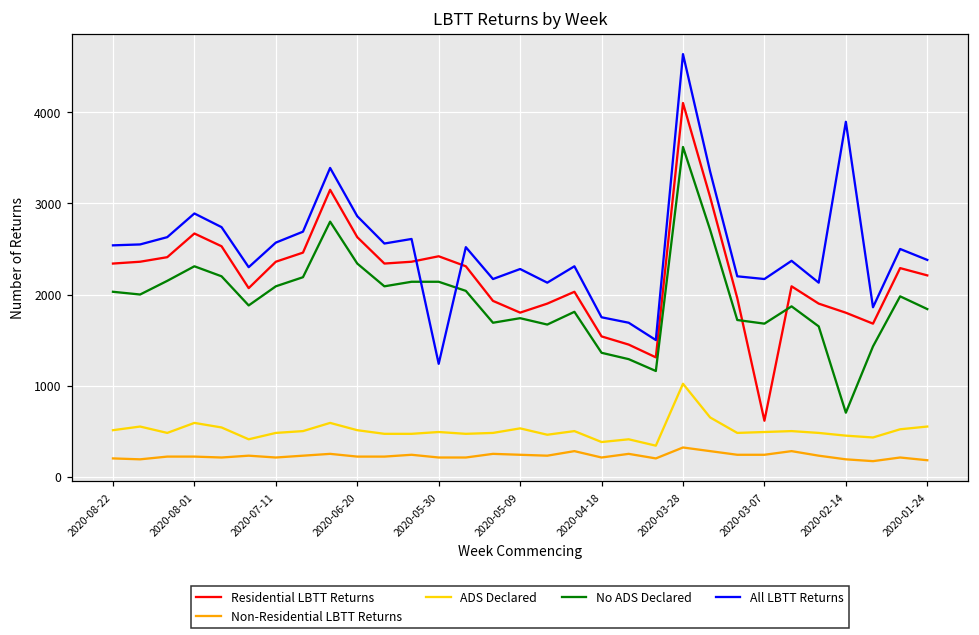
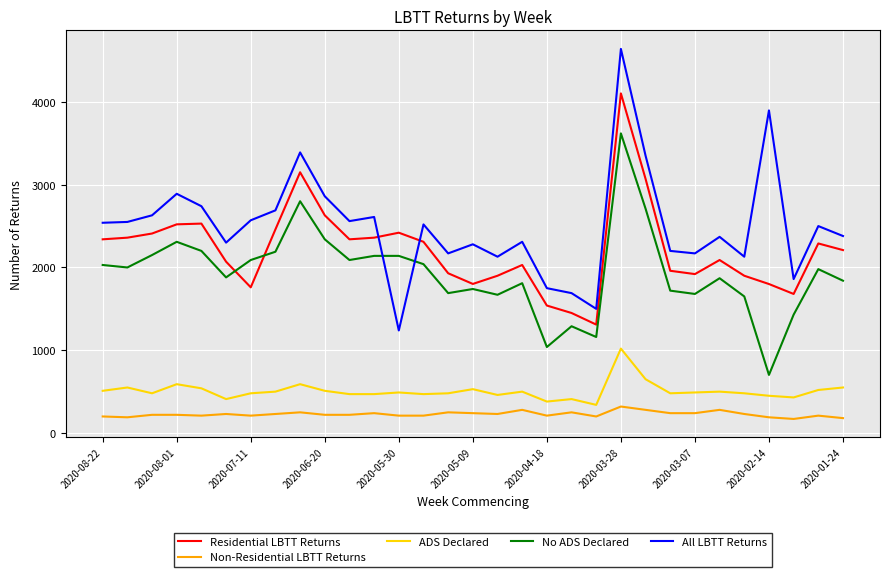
  {
    "Residential LBTT Returns": {
      "2020-08-22": 2300,
-     "2020-08-01": 2700,
-     "2020-07-11": 2400,
+     "2020-08-01": 2500,
+     "2020-07-11": 1800,
      "2020-06-20": 2600,
      "2020-05-30": 2400,
      "2020-05-09": 1800,
      "2020-04-18": 1500,
      "2020-03-28": 4100,
-     "2020-03-07": 600,
+     "2020-03-07": 1900,
      "2020-02-14": 1800,
      "2020-01-24": 2200
    },
    "No ADS Declared": {
      "2020-08-22": 2000,
      "2020-08-01": 2300,
      "2020-07-11": 2100,
      "2020-06-20": 2300,
      "2020-05-30": 2100,
      "2020-05-09": 1700,
-     "2020-04-18": 1400,
+     "2020-04-18": 1000,
      "2020-03-28": 3600,
      "2020-03-07": 1700,
      "2020-02-14": 700,
      "2020-01-24": 1800
    },
    "All LBTT Returns": {
      "2020-08-22": 2500,
      "2020-08-01": 2900,
      "2020-07-11": 2600,
      "2020-06-20": 2900,
      "2020-05-30": 1200,
      "2020-05-09": 2300,
      "2020-04-18": 1800,
      "2020-03-28": 4600,
      "2020-03-07": 2200,
      "2020-02-14": 3900,
      "2020-01-24": 2400
    }
  }
